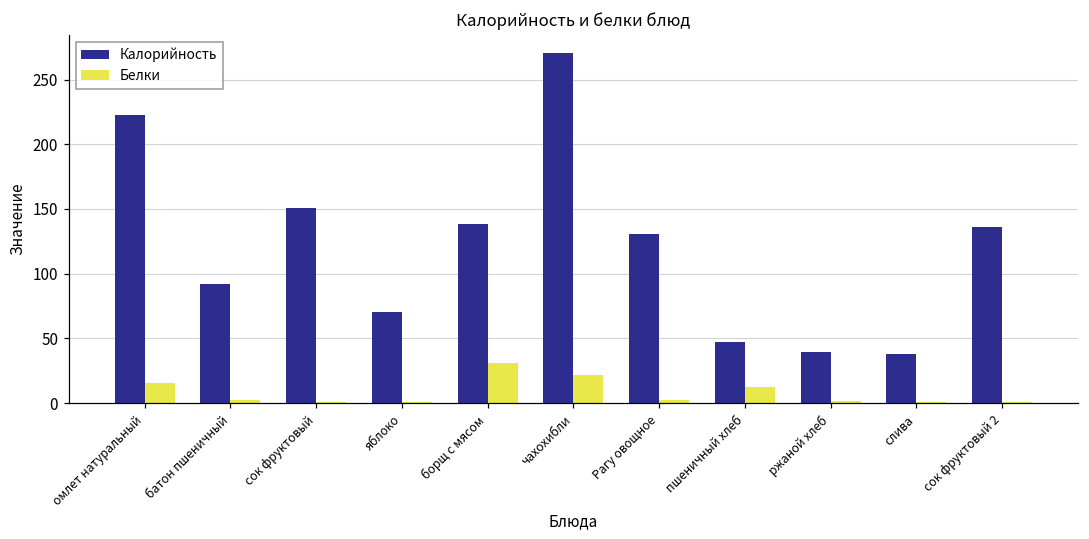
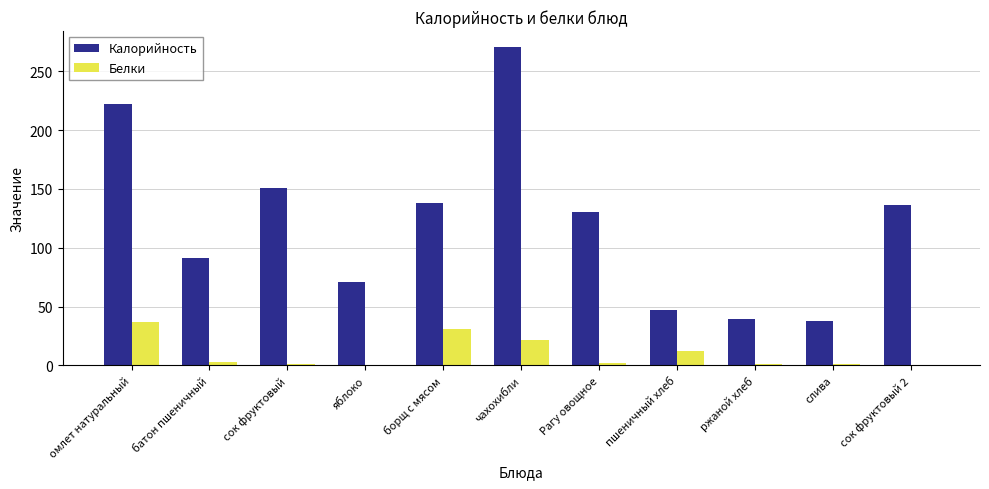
  {
    "Калорийность": {
      "омлет натуральный": 222,
      "батон пшеничный": 92,
      "сок фруктовый": 151,
      "яблоко": 71,
      "борщ с мясом": 138,
      "чахохибли": 271,
      "Рагу овощное": 131,
      "пшеничный хлеб": 47,
      "ржаной хлеб": 40,
      "слива": 38,
      "сок фруктовый 2": 136
    },
    "Белки": {
-     "омлет натуральный": 16,
+     "омлет натуральный": 37,
      "батон пшеничный": 3,
      "борщ с мясом": 31,
      "чахохибли": 22,
      "Рагу овощное": 2,
      "пшеничный хлеб": 12
    }
  }
